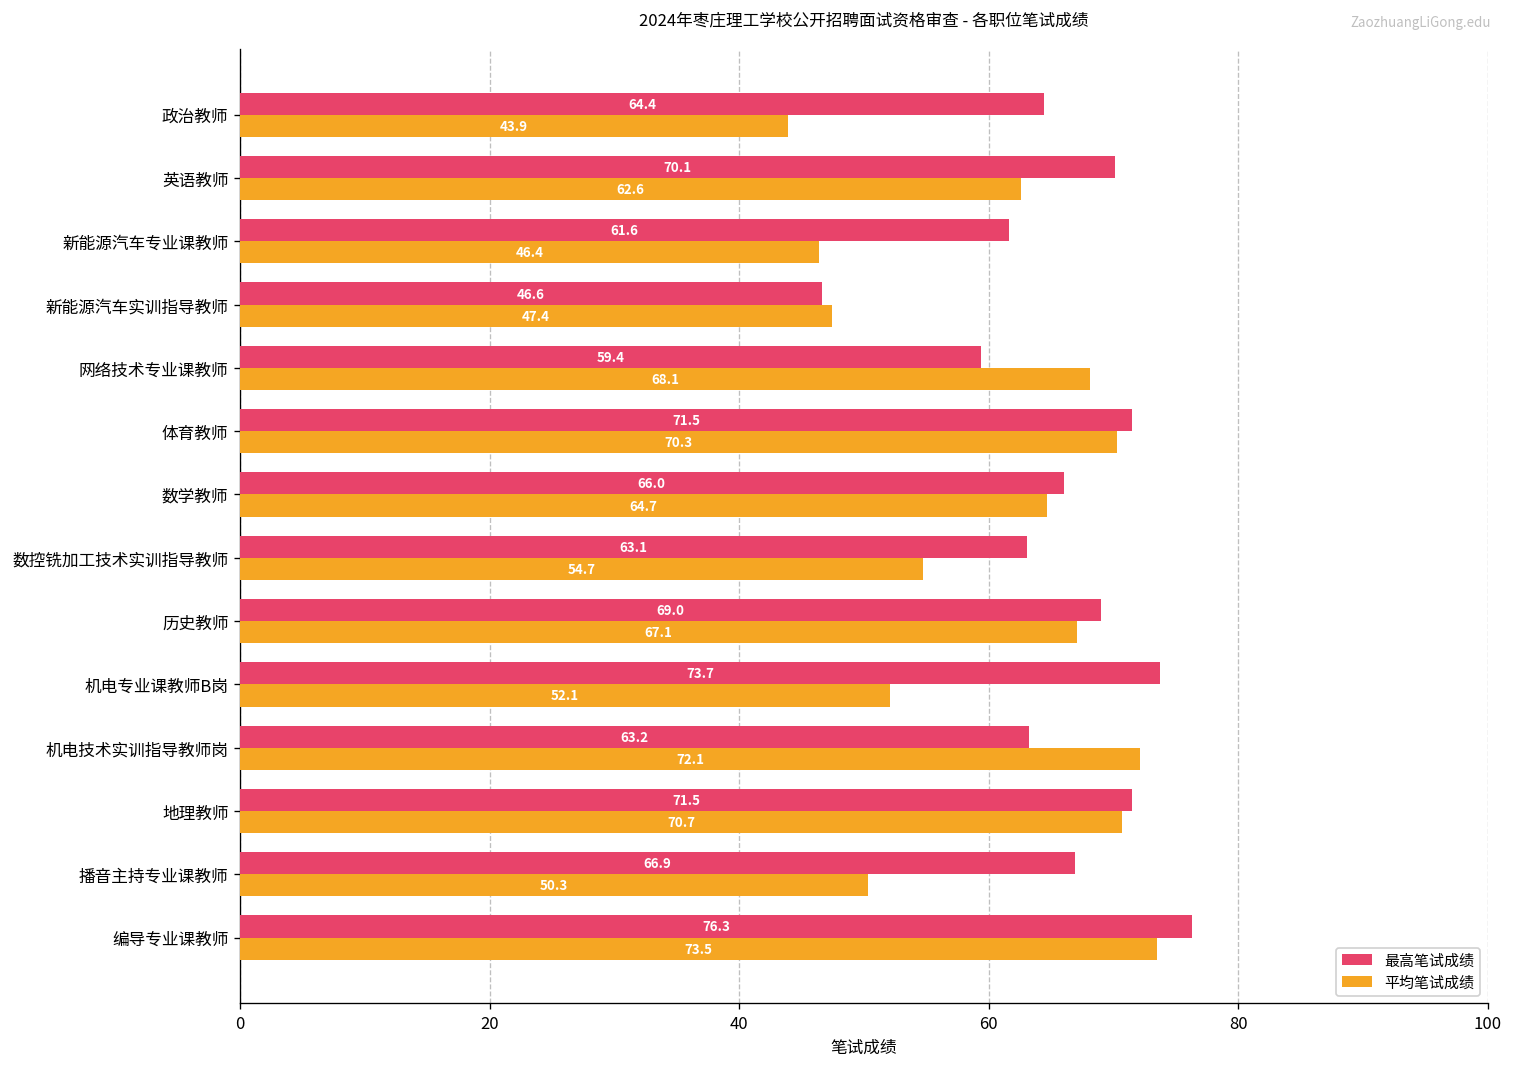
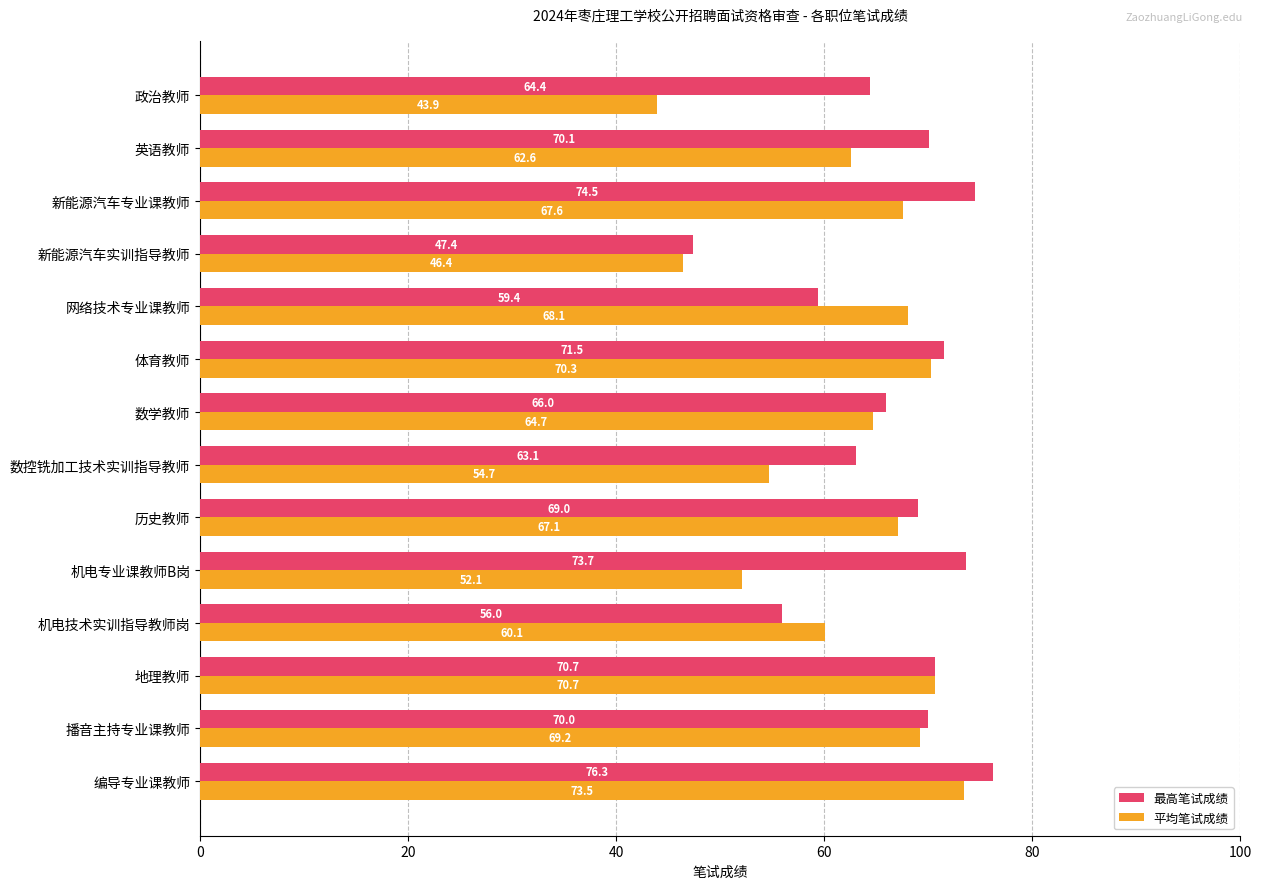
  {
    "最高笔试成绩": {
      "政治教师": 64.4,
      "英语教师": 70.1,
-     "新能源汽车专业课教师": 61.6,
-     "新能源汽车实训指导教师": 46.6,
+     "新能源汽车专业课教师": 74.5,
+     "新能源汽车实训指导教师": 47.4,
      "网络技术专业课教师": 59.4,
      "体育教师": 71.5,
      "数学教师": 66.0,
      "数控铣加工技术实训指导教师": 63.1,
      "历史教师": 69.0,
      "机电专业课教师B岗": 73.7,
-     "机电技术实训指导教师岗": 63.2,
-     "地理教师": 71.5,
-     "播音主持专业课教师": 66.9,
+     "机电技术实训指导教师岗": 56.0,
+     "地理教师": 70.7,
+     "播音主持专业课教师": 70.0,
      "编导专业课教师": 76.3
    },
    "平均笔试成绩": {
      "政治教师": 43.9,
      "英语教师": 62.6,
-     "新能源汽车专业课教师": 46.4,
-     "新能源汽车实训指导教师": 47.4,
+     "新能源汽车专业课教师": 67.6,
+     "新能源汽车实训指导教师": 46.4,
      "网络技术专业课教师": 68.1,
      "体育教师": 70.3,
      "数学教师": 64.7,
      "数控铣加工技术实训指导教师": 54.7,
      "历史教师": 67.1,
      "机电专业课教师B岗": 52.1,
-     "机电技术实训指导教师岗": 72.1,
+     "机电技术实训指导教师岗": 60.1,
      "地理教师": 70.7,
-     "播音主持专业课教师": 50.3,
+     "播音主持专业课教师": 69.2,
      "编导专业课教师": 73.5
    }
  }
